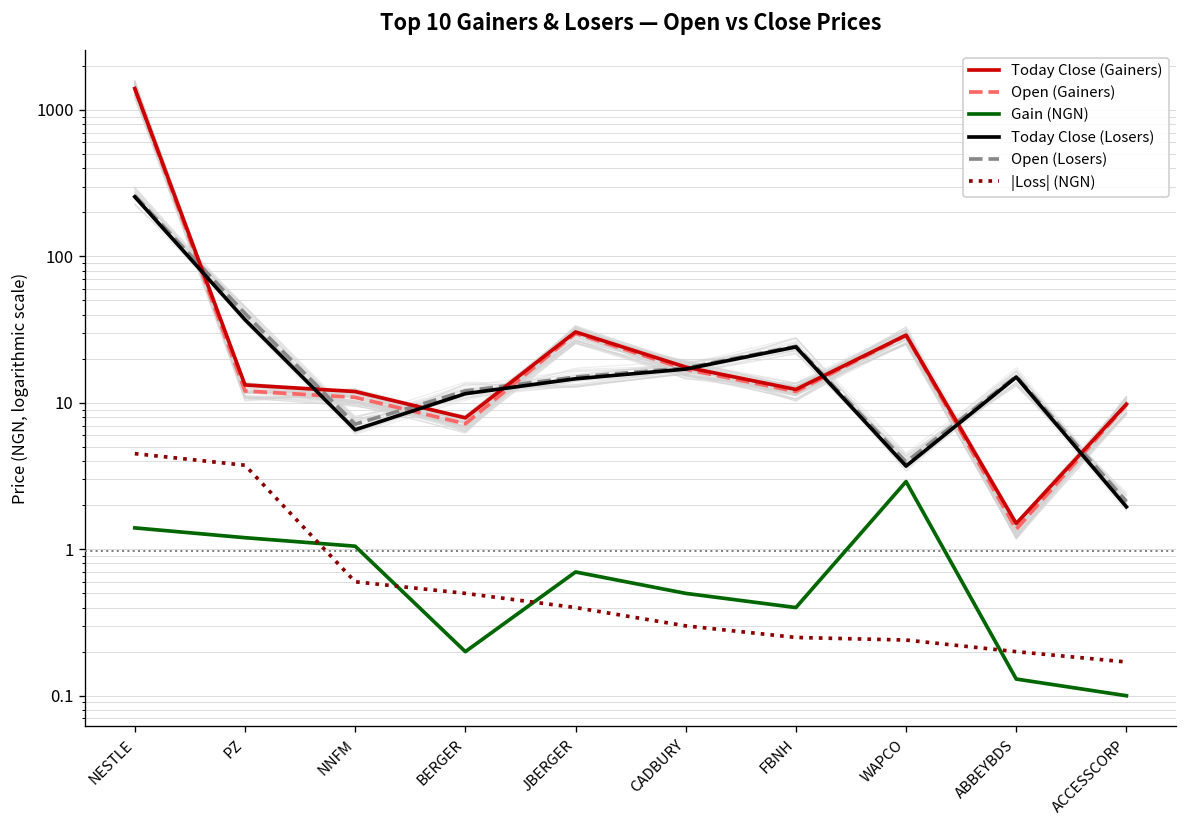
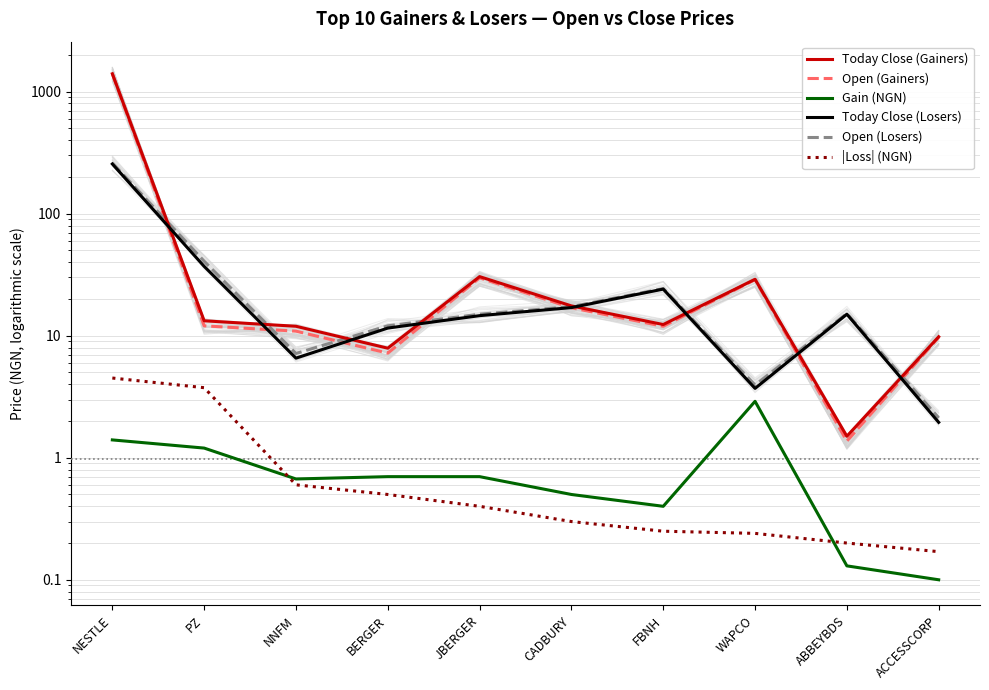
  {
    "Gain (NGN)": {
      "NESTLE": 1.4,
      "PZ": 1.2,
-     "NNFM": 1.1,
-     "BERGER": 0.2,
+     "NNFM": 0.7,
+     "BERGER": 0.7,
      "JBERGER": 0.7,
      "CADBURY": 0.5,
      "FBNH": 0.4,
      "WAPCO": 2.9,
      "ABBEYBDS": 0.13,
      "ACCESSCORP": 0.1
    },
    "|Loss| (NGN)": {
      "NESTLE": 4.5,
      "PZ": 3.8,
      "NNFM": 0.6,
      "BERGER": 0.5,
      "JBERGER": 0.4,
      "CADBURY": 0.3,
      "FBNH": 0.25,
      "WAPCO": 0.24,
      "ABBEYBDS": 0.2,
      "ACCESSCORP": 0.17
    }
  }
